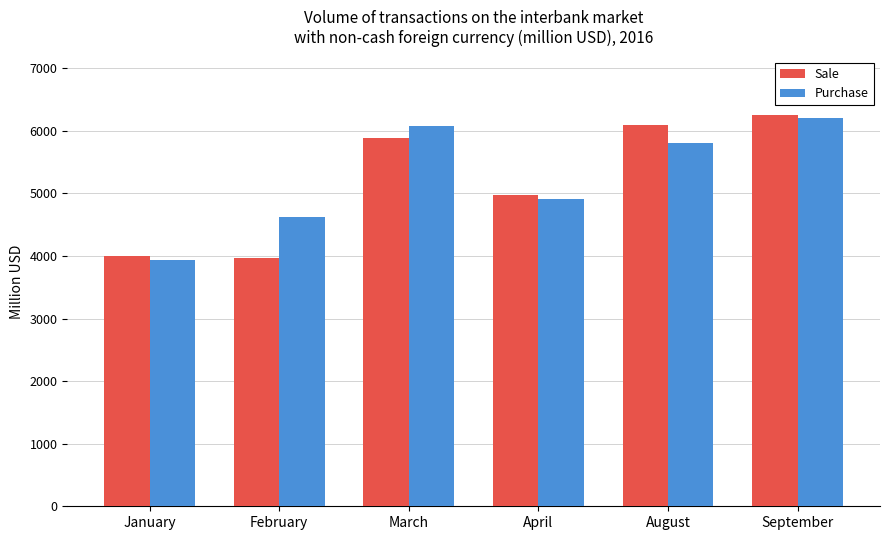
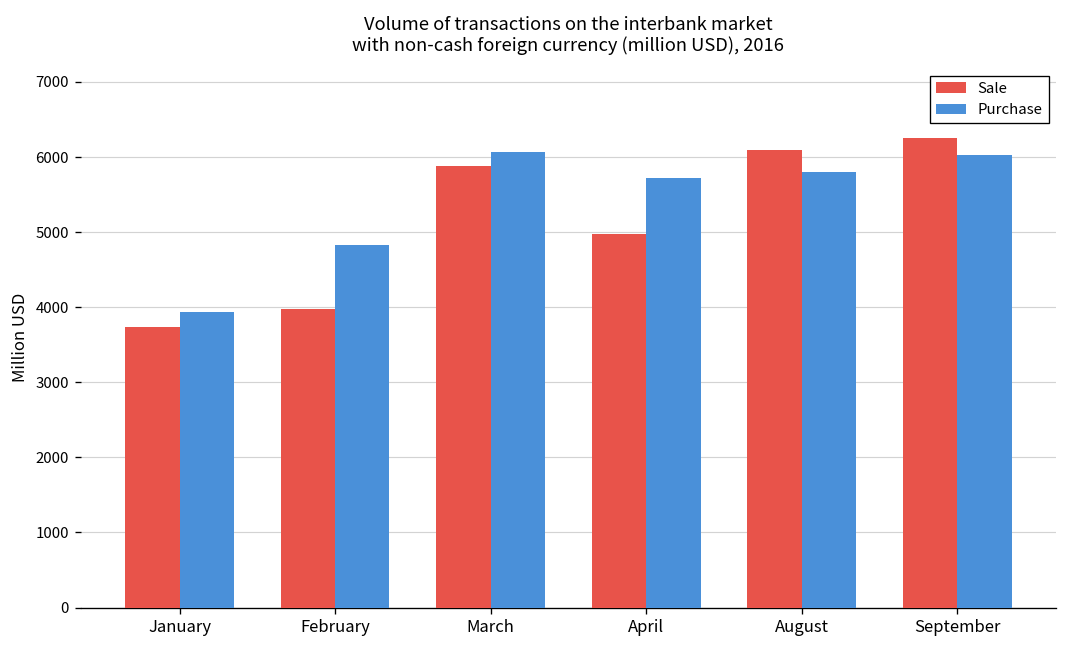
  {
    "Sale": {
-     "January": 4000,
+     "January": 3700,
      "February": 4000,
      "March": 5900,
      "April": 5000,
      "August": 6100,
      "September": 6200
    },
    "Purchase": {
      "January": 3900,
-     "February": 4600,
+     "February": 4800,
      "March": 6100,
-     "April": 4900,
+     "April": 5700,
      "August": 5800,
-     "September": 6200
+     "September": 6000
    }
  }
